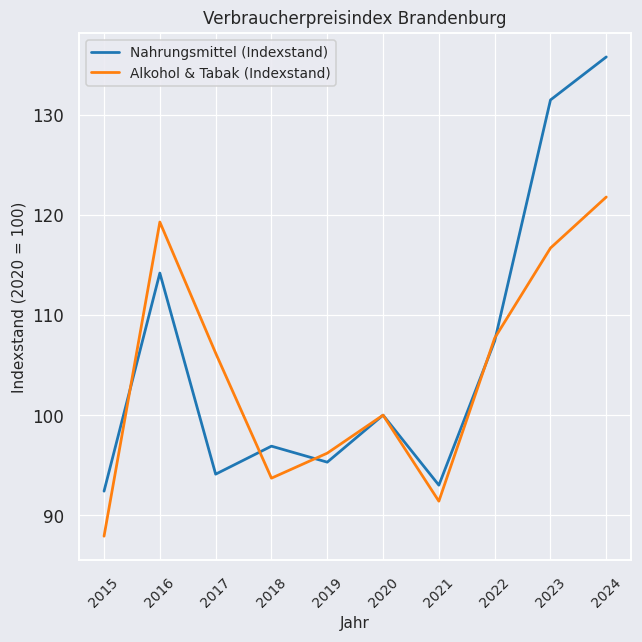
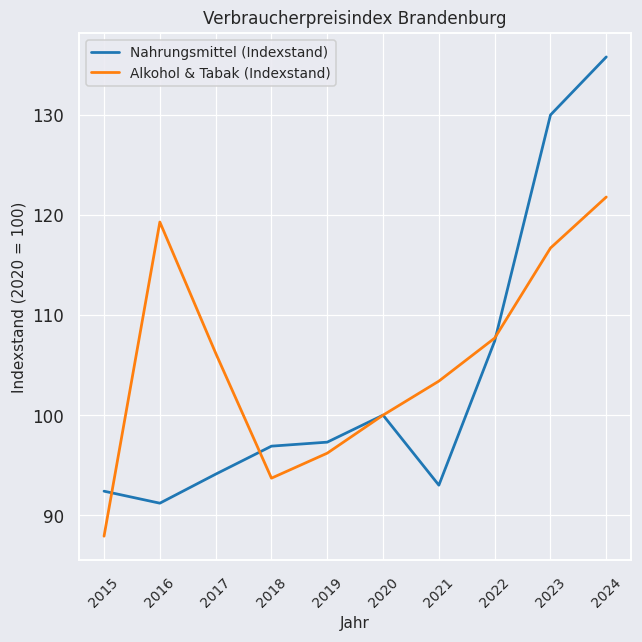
  {
    "Nahrungsmittel (Indexstand)": {
      "2015": 92,
-     "2016": 114,
+     "2016": 91,
      "2017": 94,
      "2018": 97,
-     "2019": 95,
+     "2019": 97,
      "2021": 93,
      "2022": 107,
-     "2023": 132,
+     "2023": 130,
      "2024": 136
    },
    "Alkohol & Tabak (Indexstand)": {
      "2015": 88,
      "2016": 119,
      "2017": 106,
      "2018": 94,
      "2019": 96,
-     "2021": 91,
+     "2021": 103,
      "2022": 108,
      "2023": 117,
      "2024": 122
    }
  }
